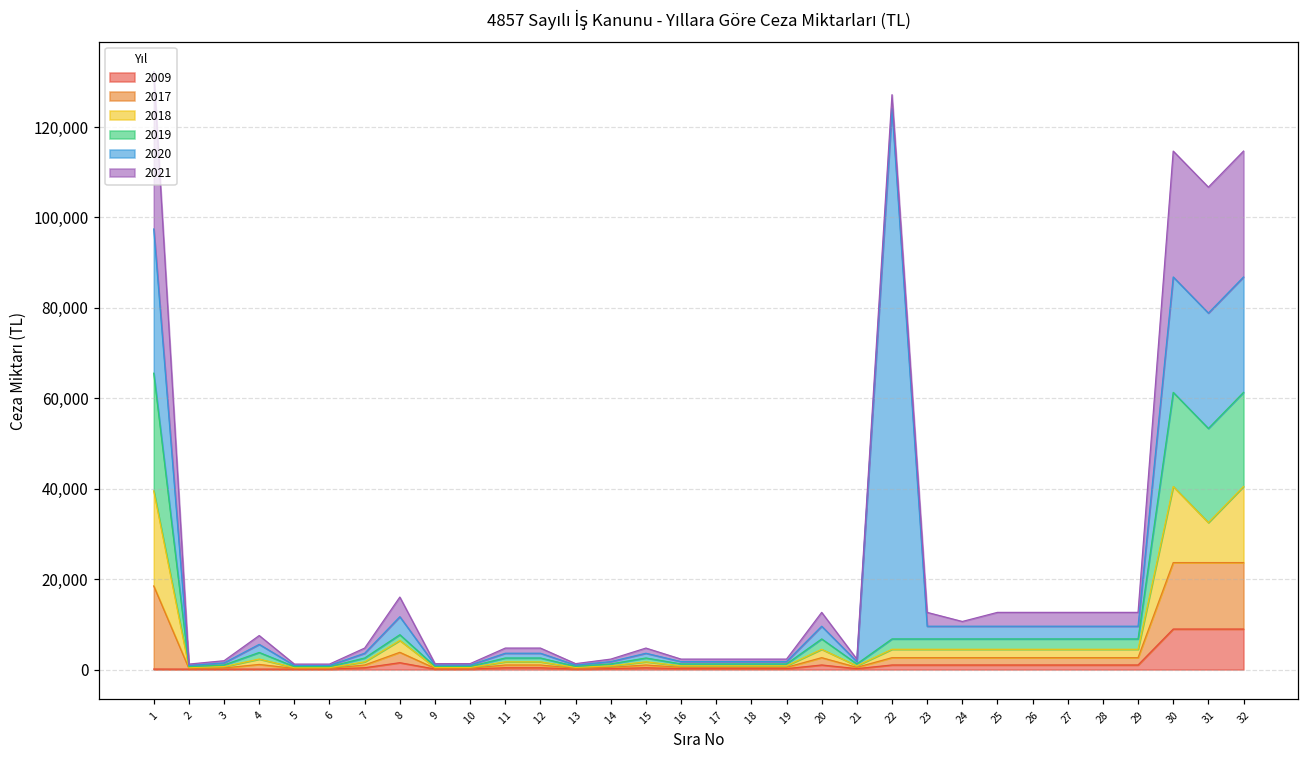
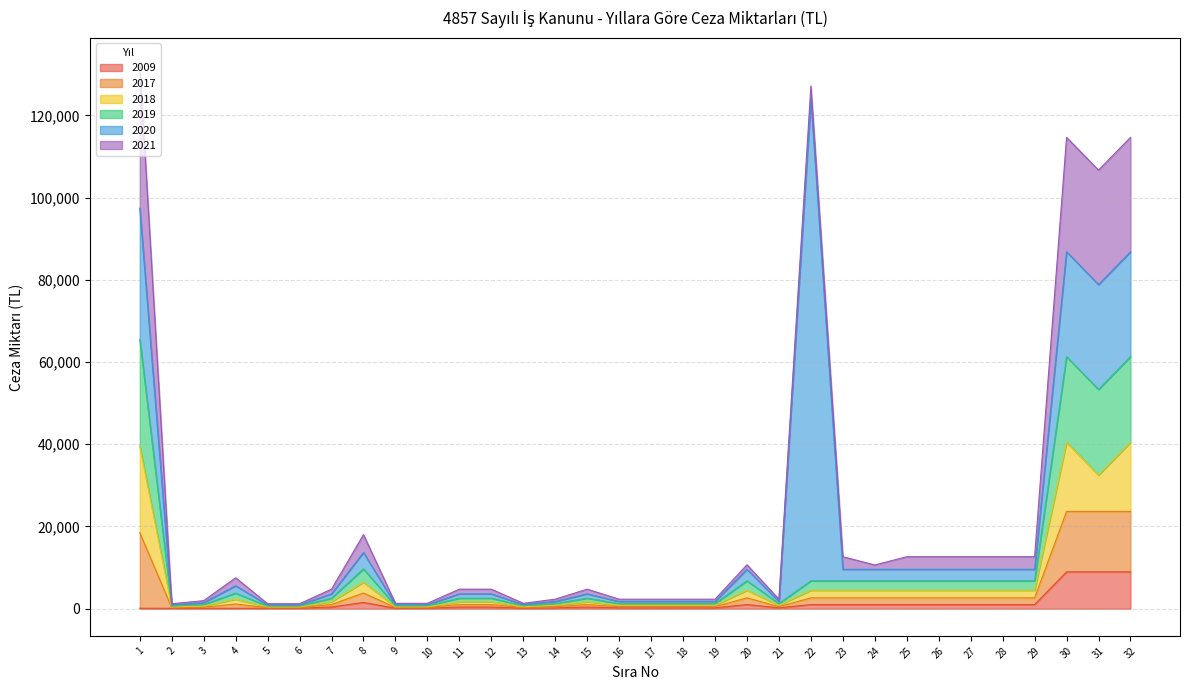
  {
    "2018": {
      "1": "21,000",
      "4": "1,000",
      "7": "1,000",
      "8": "3,000",
      "11": "1,000",
      "12": "1,000",
      "15": "1,000",
      "20": "2,000",
      "22": "2,000",
      "23": "2,000",
      "24": "2,000",
      "25": "2,000",
      "26": "2,000",
      "27": "2,000",
      "28": "2,000",
      "29": "2,000",
      "30": "17,000",
      "31": "9,000",
      "32": "17,000"
    },
    "2019": {
      "1": "26,000",
      "4": "1,000",
      "7": "1,000",
-     "8": "1,000",
+     "8": "3,000",
      "11": "1,000",
      "12": "1,000",
      "15": "1,000",
      "20": "2,000",
      "22": "2,000",
      "23": "2,000",
      "24": "2,000",
      "25": "2,000",
      "26": "2,000",
      "27": "2,000",
      "28": "2,000",
      "29": "2,000",
      "30": "21,000",
      "31": "21,000",
      "32": "21,000"
    },
    "2020": {
      "1": "32,000",
      "4": "2,000",
      "7": "1,000",
      "8": "4,000",
      "11": "1,000",
      "12": "1,000",
      "15": "1,000",
      "20": "3,000",
      "22": "117,000",
      "23": "3,000",
      "24": "3,000",
      "25": "3,000",
      "26": "3,000",
      "27": "3,000",
      "28": "3,000",
      "29": "3,000",
      "30": "26,000",
      "31": "26,000",
      "32": "26,000"
    },
    "2021": {
      "4": "2,000",
      "7": "1,000",
      "8": "4,000",
      "11": "1,000",
      "12": "1,000",
      "15": "1,000",
-     "20": "3,000",
+     "20": "1,000",
      "22": "3,000",
      "23": "3,000",
      "24": "1,000",
      "25": "3,000",
      "26": "3,000",
      "27": "3,000",
      "28": "3,000",
      "29": "3,000",
      "30": "28,000",
      "31": "28,000",
      "32": "28,000"
    }
  }
